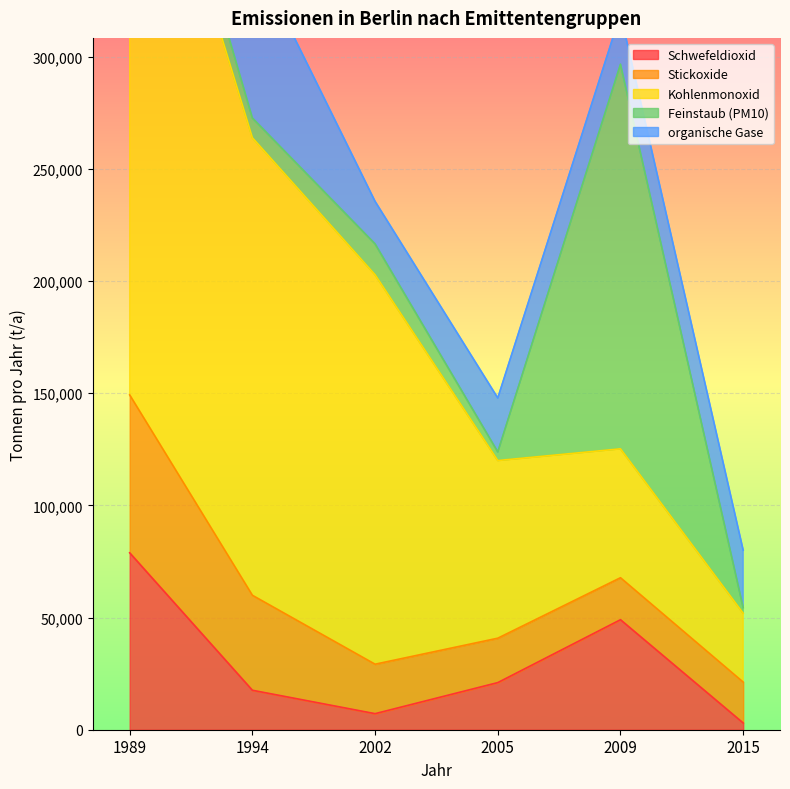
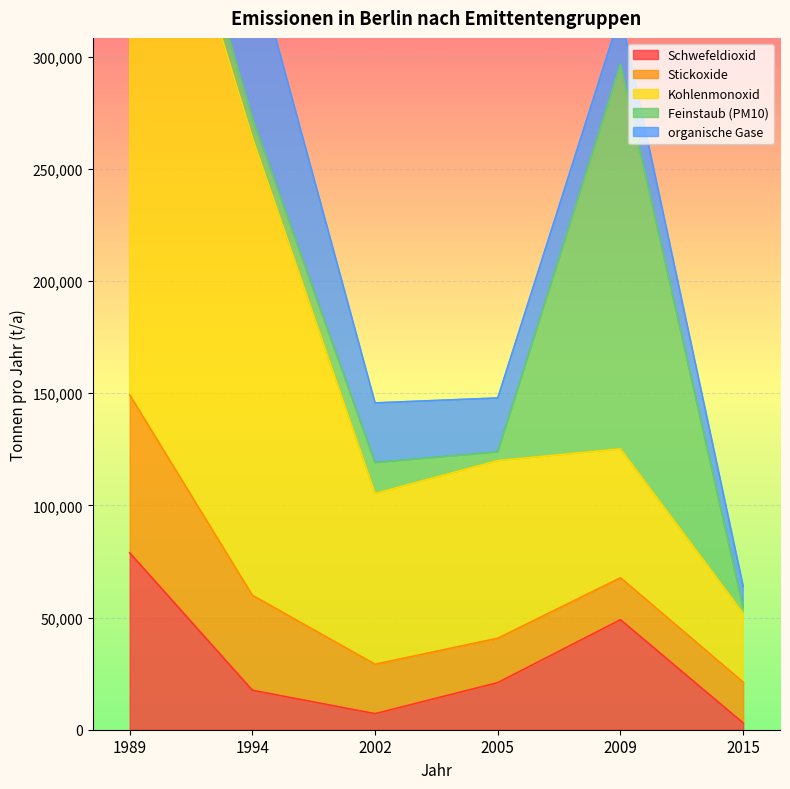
  {
    "Schwefeldioxid": {
      "1989": "79,000",
      "1994": "18,000",
      "2002": "7,000",
      "2005": "21,000",
      "2009": "49,000",
      "2015": "3,000"
    },
    "Stickoxide": {
      "1989": "70,000",
      "1994": "42,000",
      "2002": "22,000",
      "2005": "20,000",
      "2009": "19,000",
      "2015": "18,000"
    },
    "Kohlenmonoxid": {
      "1994": "204,000",
-     "2002": "174,000",
+     "2002": "76,000",
      "2005": "79,000",
      "2009": "57,000",
      "2015": "31,000"
    },
    "Feinstaub (PM10)": {
      "1994": "9,000",
      "2002": "14,000",
      "2005": "4,000",
      "2009": "171,000",
      "2015": "3,000"
    },
    "organische Gase": {
-     "2002": "19,000",
+     "2002": "27,000",
      "2005": "24,000",
-     "2015": "26,000"
+     "2015": "9,000"
    }
  }
